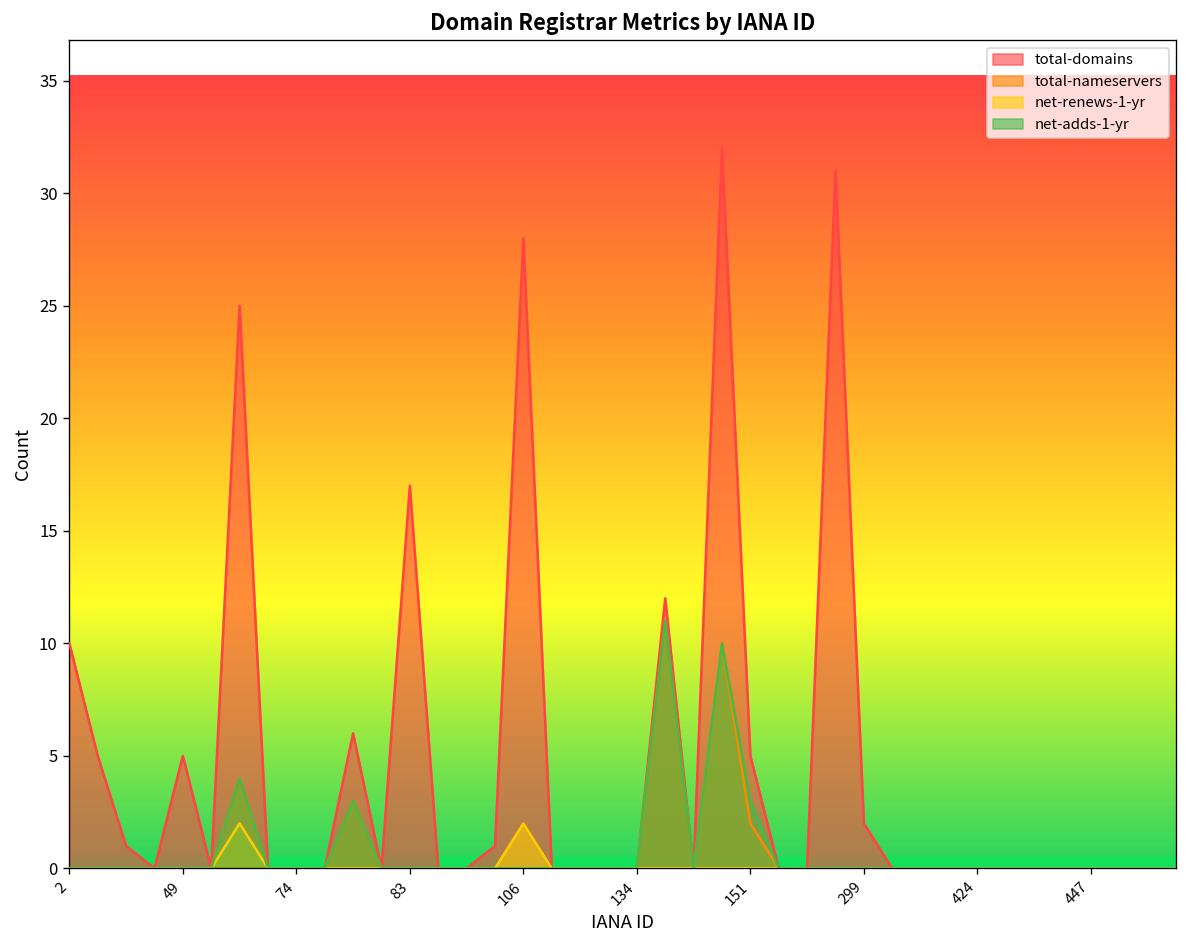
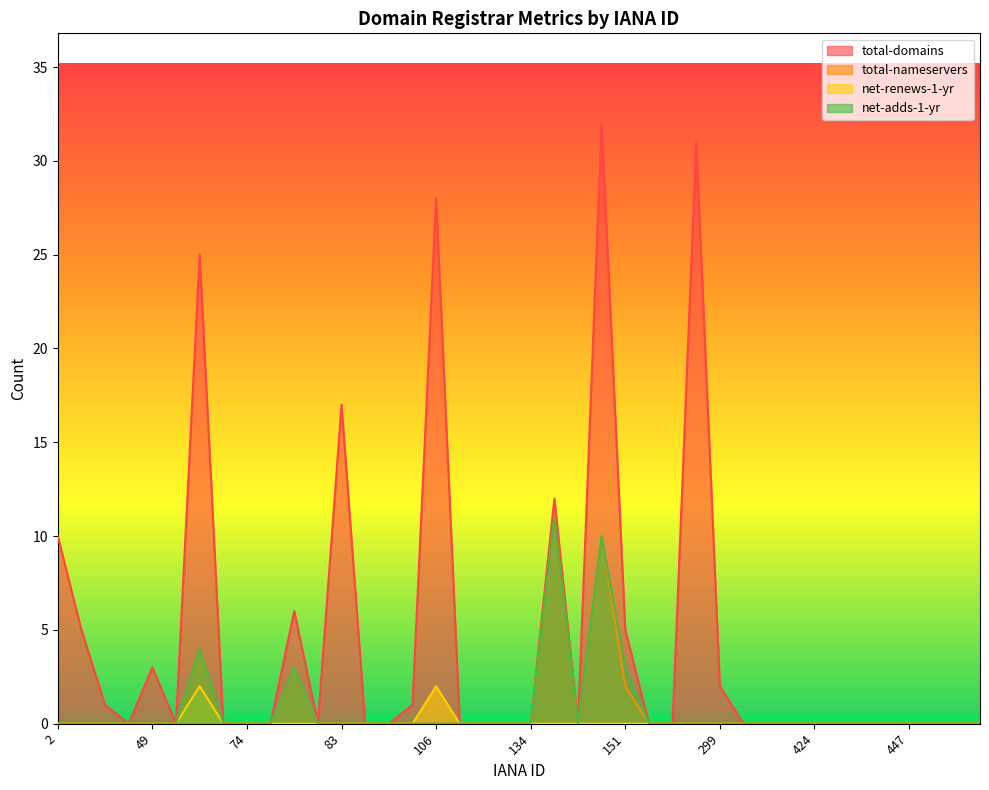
  {
    "total-domains": {
-     "49": 5,
+     "49": 3,
      "83": 17,
      "106": 28,
      "151": 5,
      "299": 2
    },
    "total-nameservers": {
      "151": 2
    },
    "net-renews-1-yr": {
      "106": 2
    },
    "net-adds-1-yr": {
      "151": 3
    }
  }
